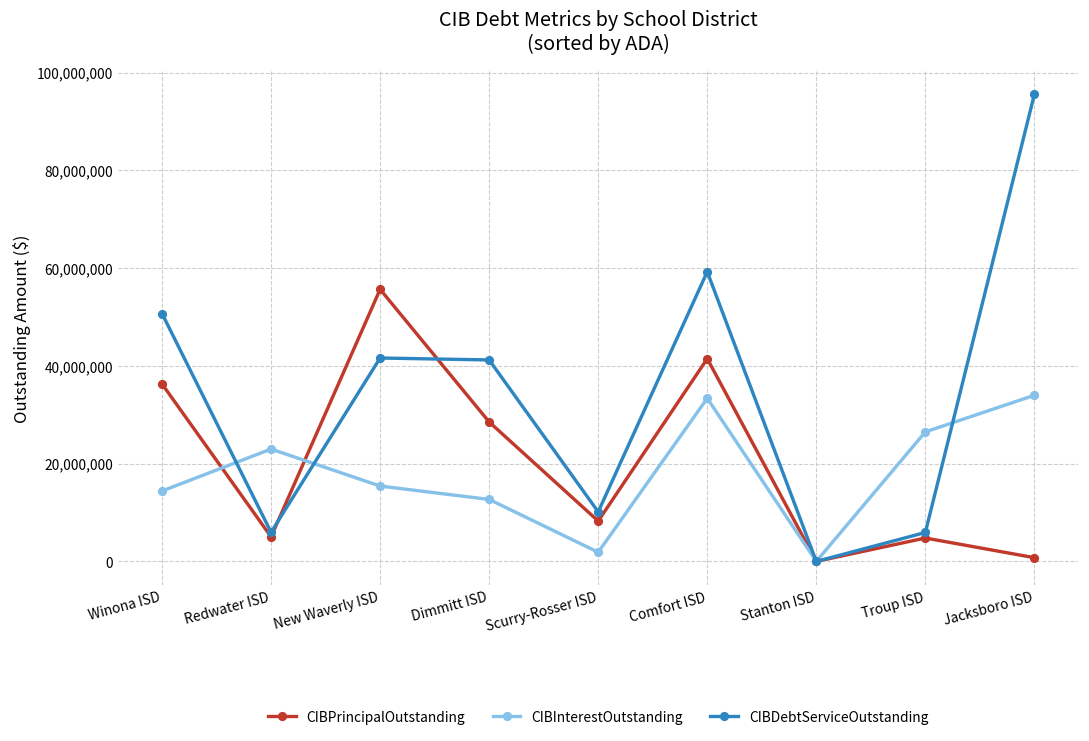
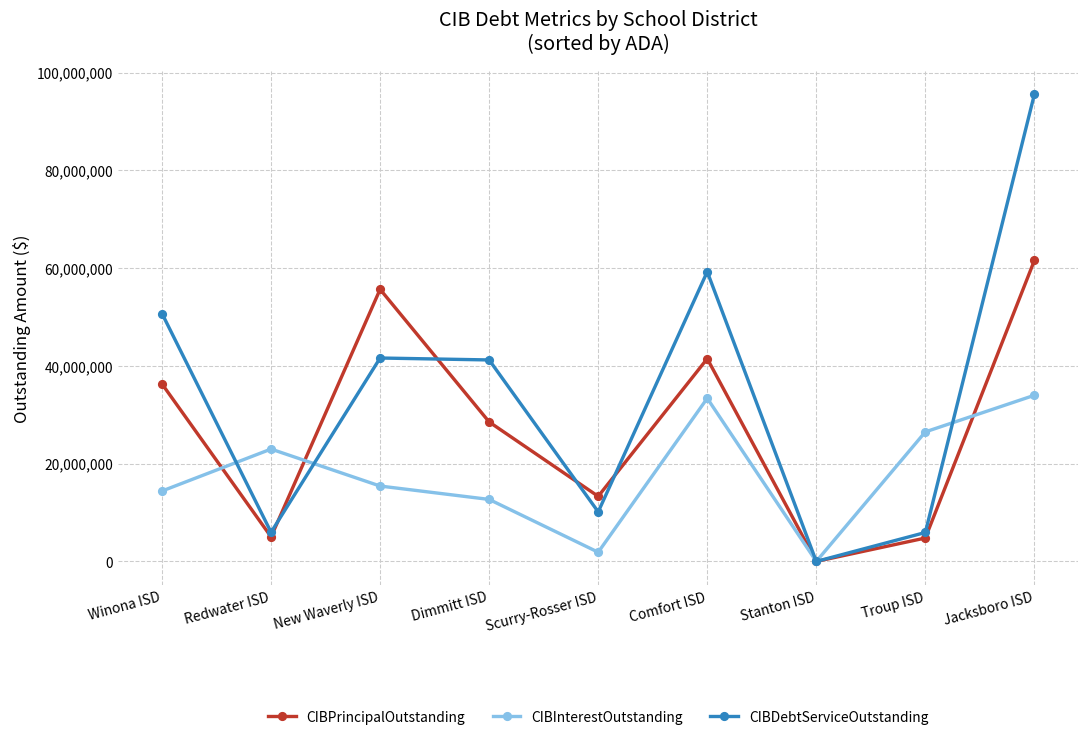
  {
    "CIBPrincipalOutstanding": {
      "Winona ISD": "36,000,000",
      "Redwater ISD": "5,000,000",
      "New Waverly ISD": "56,000,000",
      "Dimmitt ISD": "29,000,000",
-     "Scurry-Rosser ISD": "8,000,000",
+     "Scurry-Rosser ISD": "13,000,000",
      "Comfort ISD": "41,000,000",
      "Troup ISD": "5,000,000",
-     "Jacksboro ISD": "1,000,000"
+     "Jacksboro ISD": "62,000,000"
    },
    "CIBInterestOutstanding": {
      "Winona ISD": "14,000,000",
      "Redwater ISD": "23,000,000",
      "New Waverly ISD": "15,000,000",
      "Dimmitt ISD": "13,000,000",
      "Scurry-Rosser ISD": "2,000,000",
      "Comfort ISD": "33,000,000",
      "Troup ISD": "27,000,000",
      "Jacksboro ISD": "34,000,000"
    },
    "CIBDebtServiceOutstanding": {
      "Winona ISD": "51,000,000",
      "Redwater ISD": "6,000,000",
      "New Waverly ISD": "42,000,000",
      "Dimmitt ISD": "41,000,000",
      "Scurry-Rosser ISD": "10,000,000",
      "Comfort ISD": "59,000,000",
      "Troup ISD": "6,000,000",
      "Jacksboro ISD": "96,000,000"
    }
  }
